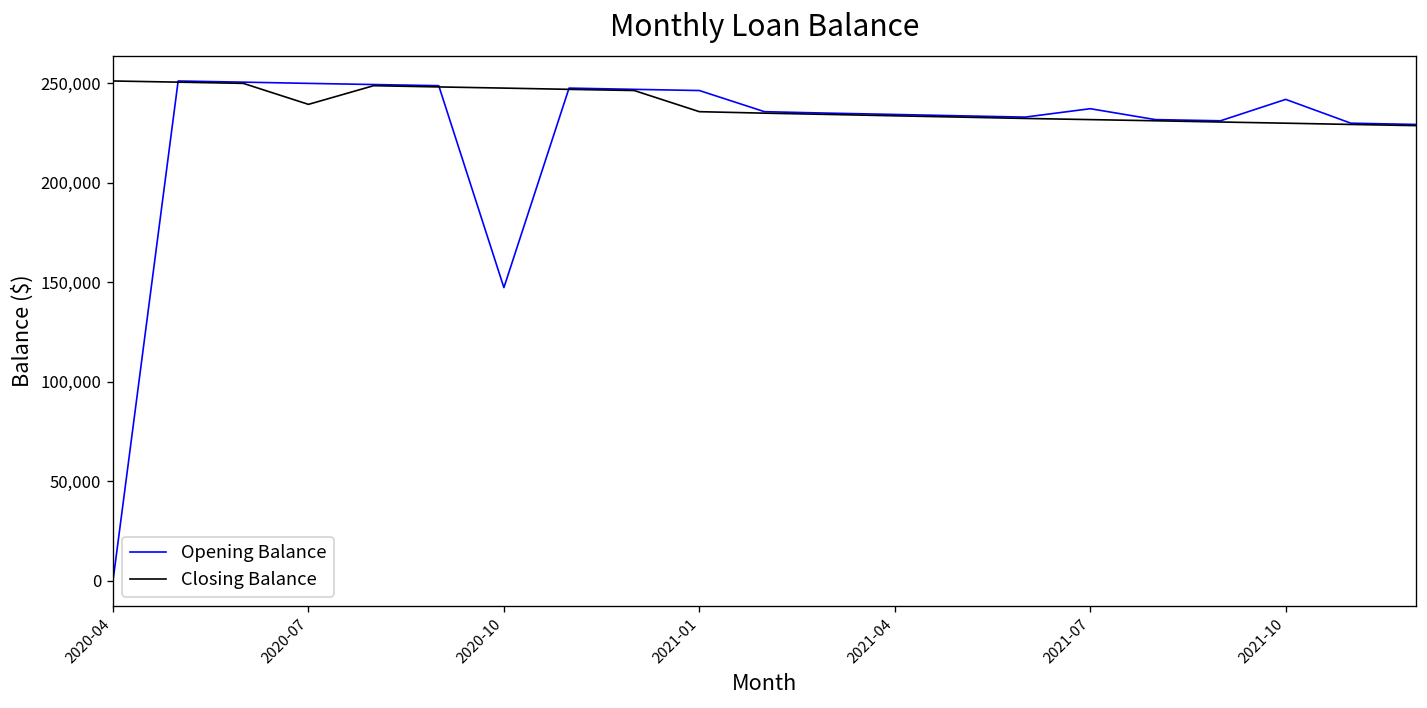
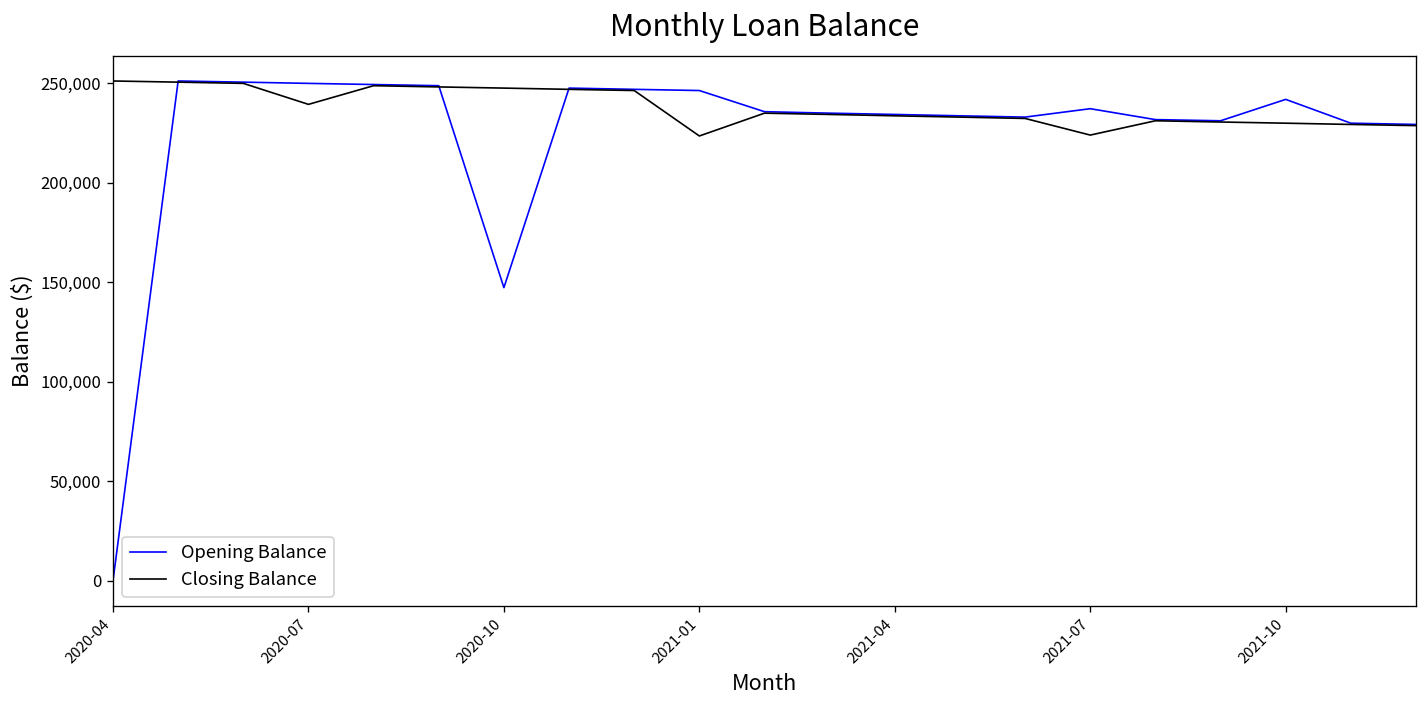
  {
    "Opening Balance": {
      "2020-04": "0",
      "2020-07": "250,000",
      "2020-10": "147,000",
      "2021-01": "246,000",
      "2021-07": "237,000",
      "2021-10": "242,000"
    },
    "Closing Balance": {
      "2020-04": "251,000",
      "2020-07": "239,000",
      "2020-10": "247,000",
-     "2021-01": "236,000",
-     "2021-07": "232,000",
+     "2021-01": "223,000",
+     "2021-07": "224,000",
      "2021-10": "230,000"
    }
  }
